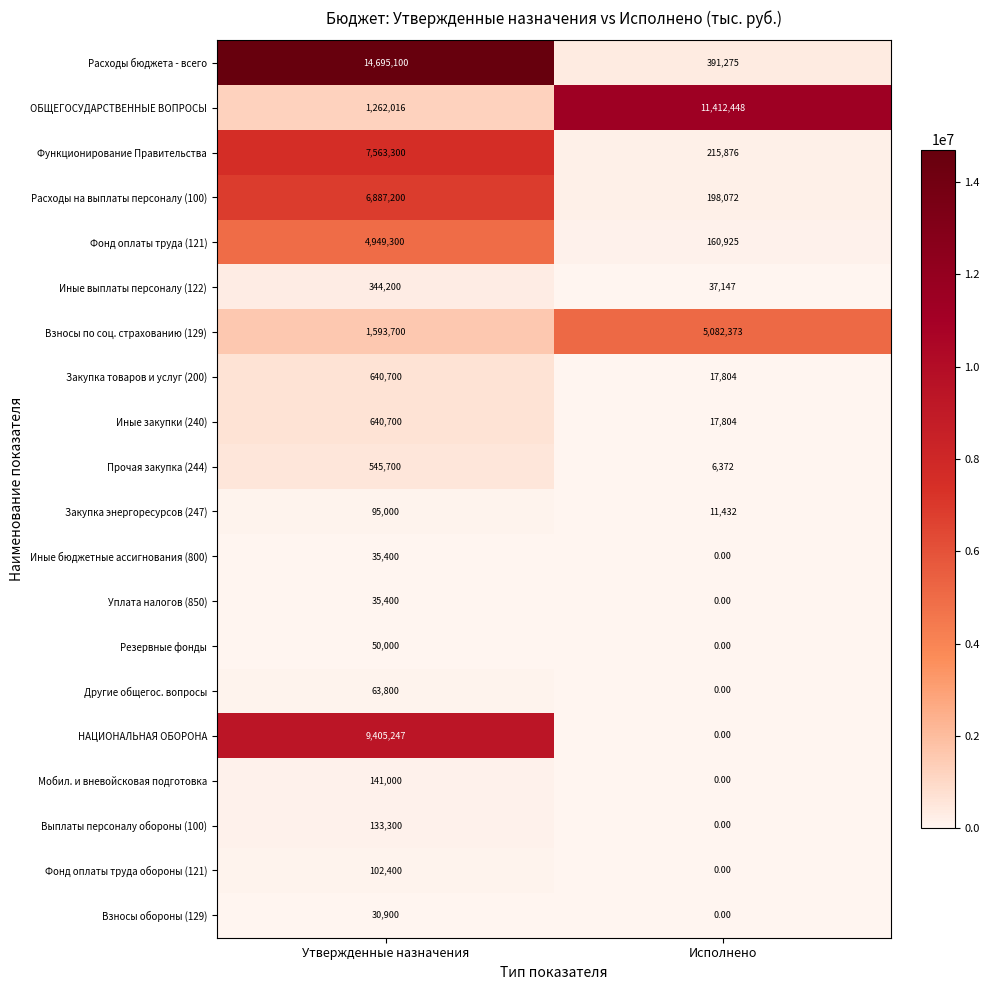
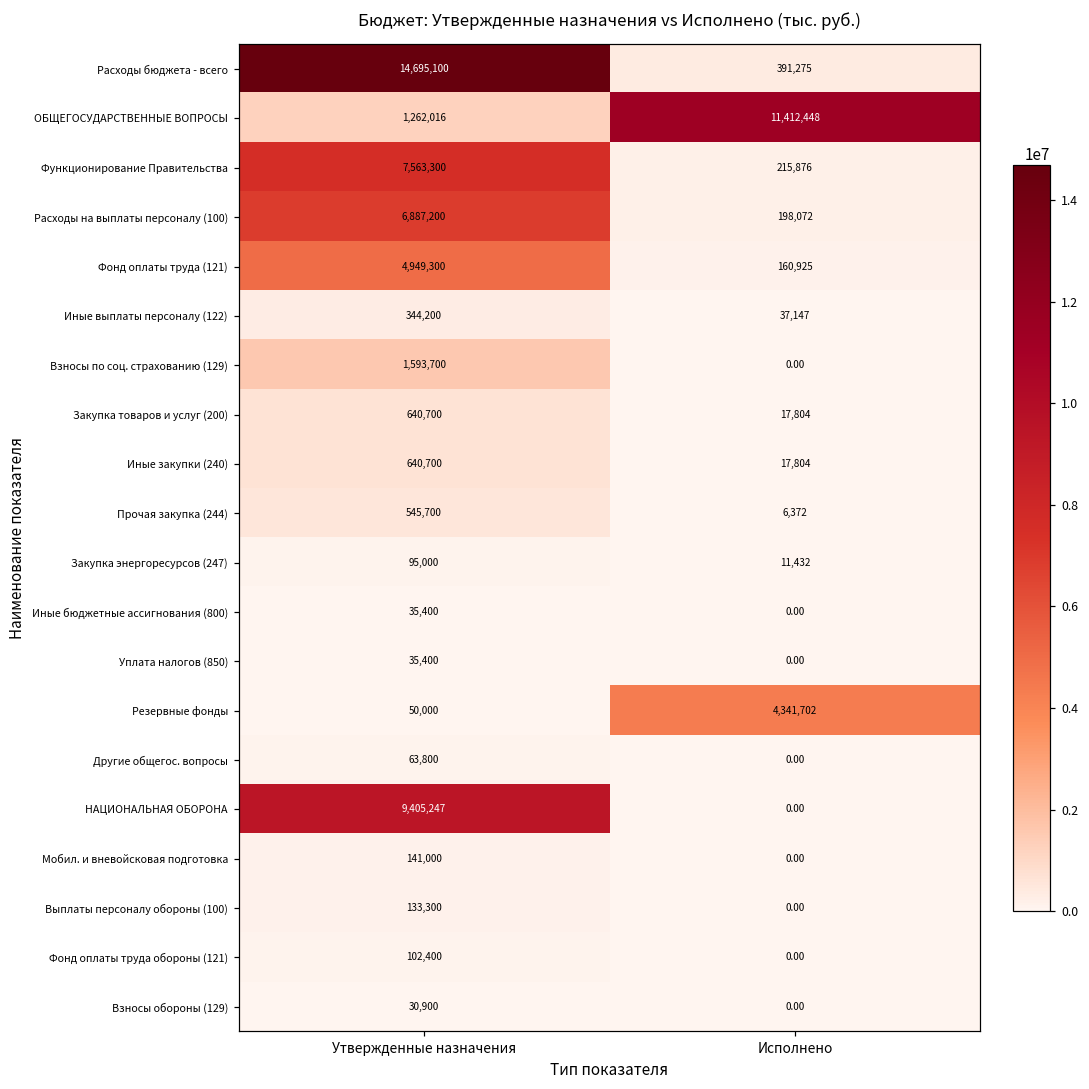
  {
    "Расходы бюджета - всего": {
      "Утвержденные назначения": "14,695,100",
      "Исполнено": "391,275"
    },
    "ОБЩЕГОСУДАРСТВЕННЫЕ ВОПРОСЫ": {
      "Утвержденные назначения": "1,262,016",
      "Исполнено": "11,412,448"
    },
    "Функционирование Правительства": {
      "Утвержденные назначения": "7,563,300",
      "Исполнено": "215,876"
    },
    "Расходы на выплаты персоналу (100)": {
      "Утвержденные назначения": "6,887,200",
      "Исполнено": "198,072"
    },
    "Фонд оплаты труда (121)": {
      "Утвержденные назначения": "4,949,300",
      "Исполнено": "160,925"
    },
    "Иные выплаты персоналу (122)": {
      "Утвержденные назначения": "344,200",
      "Исполнено": "37,147"
    },
    "Взносы по соц. страхованию (129)": {
      "Утвержденные назначения": "1,593,700",
-     "Исполнено": "5,082,373"
+     "Исполнено": "0.00"
    },
    "Закупка товаров и услуг (200)": {
      "Утвержденные назначения": "640,700",
      "Исполнено": "17,804"
    },
    "Иные закупки (240)": {
      "Утвержденные назначения": "640,700",
      "Исполнено": "17,804"
    },
    "Прочая закупка (244)": {
      "Утвержденные назначения": "545,700",
      "Исполнено": "6,372"
    },
    "Закупка энергоресурсов (247)": {
      "Утвержденные назначения": "95,000",
      "Исполнено": "11,432"
    },
    "Иные бюджетные ассигнования (800)": {
      "Утвержденные назначения": "35,400",
      "Исполнено": "0.00"
    },
    "Уплата налогов (850)": {
      "Утвержденные назначения": "35,400",
      "Исполнено": "0.00"
    },
    "Резервные фонды": {
      "Утвержденные назначения": "50,000",
-     "Исполнено": "0.00"
+     "Исполнено": "4,341,702"
    },
    "Другие общегос. вопросы": {
      "Утвержденные назначения": "63,800",
      "Исполнено": "0.00"
    },
    "НАЦИОНАЛЬНАЯ ОБОРОНА": {
      "Утвержденные назначения": "9,405,247",
      "Исполнено": "0.00"
    },
    "Мобил. и вневойсковая подготовка": {
      "Утвержденные назначения": "141,000",
      "Исполнено": "0.00"
    },
    "Выплаты персоналу обороны (100)": {
      "Утвержденные назначения": "133,300",
      "Исполнено": "0.00"
    },
    "Фонд оплаты труда обороны (121)": {
      "Утвержденные назначения": "102,400",
      "Исполнено": "0.00"
    },
    "Взносы обороны (129)": {
      "Утвержденные назначения": "30,900",
      "Исполнено": "0.00"
    }
  }
